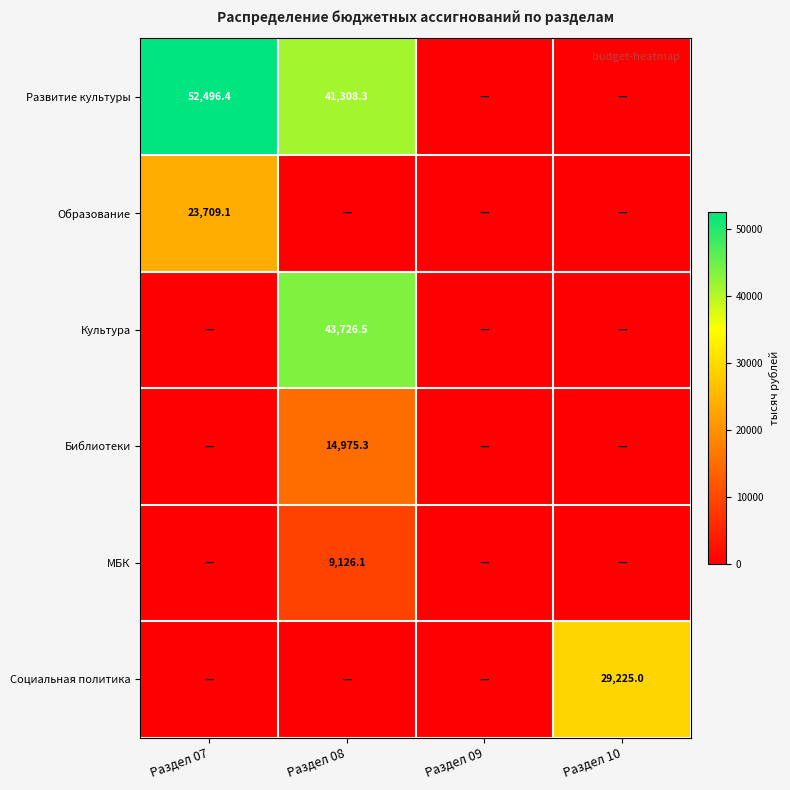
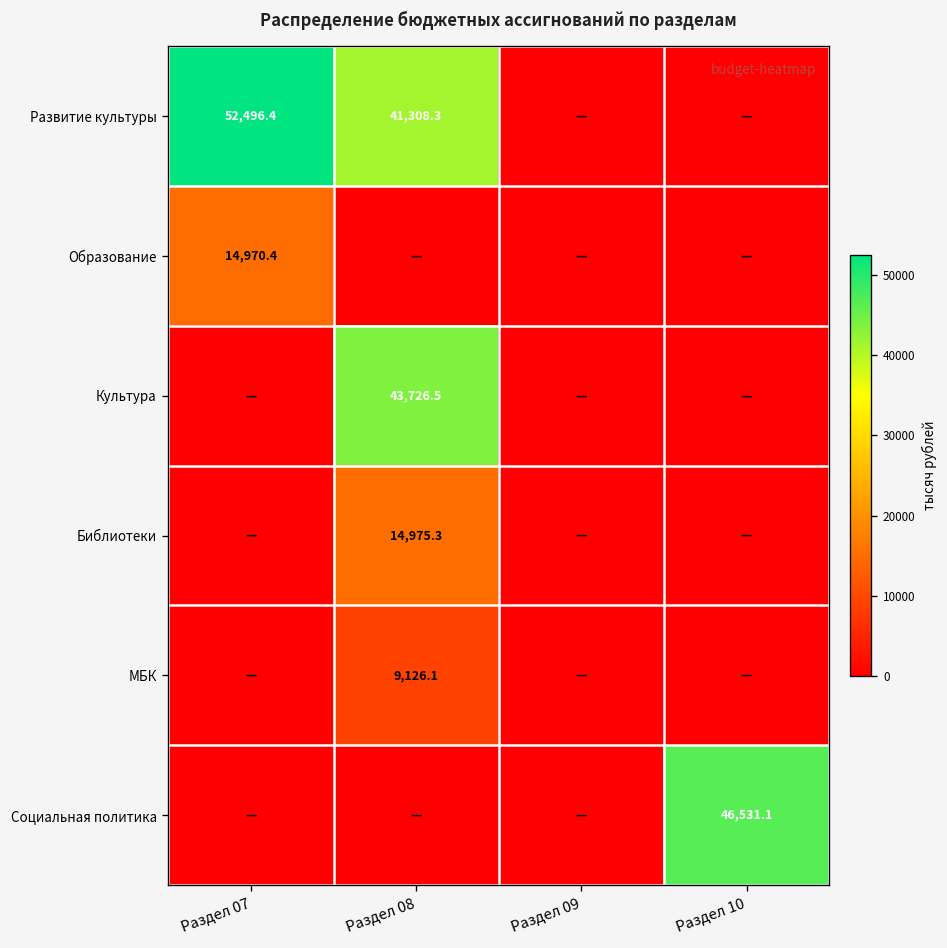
  {
    "Развитие культуры": {
      "Раздел 07": "52,496.4",
      "Раздел 08": "41,308.3"
    },
    "Образование": {
-     "Раздел 07": "23,709.1"
+     "Раздел 07": "14,970.4"
    },
    "Культура": {
      "Раздел 08": "43,726.5"
    },
    "Библиотеки": {
      "Раздел 08": "14,975.3"
    },
    "МБК": {
      "Раздел 08": "9,126.1"
    },
    "Социальная политика": {
-     "Раздел 10": "29,225.0"
+     "Раздел 10": "46,531.1"
    }
  }
